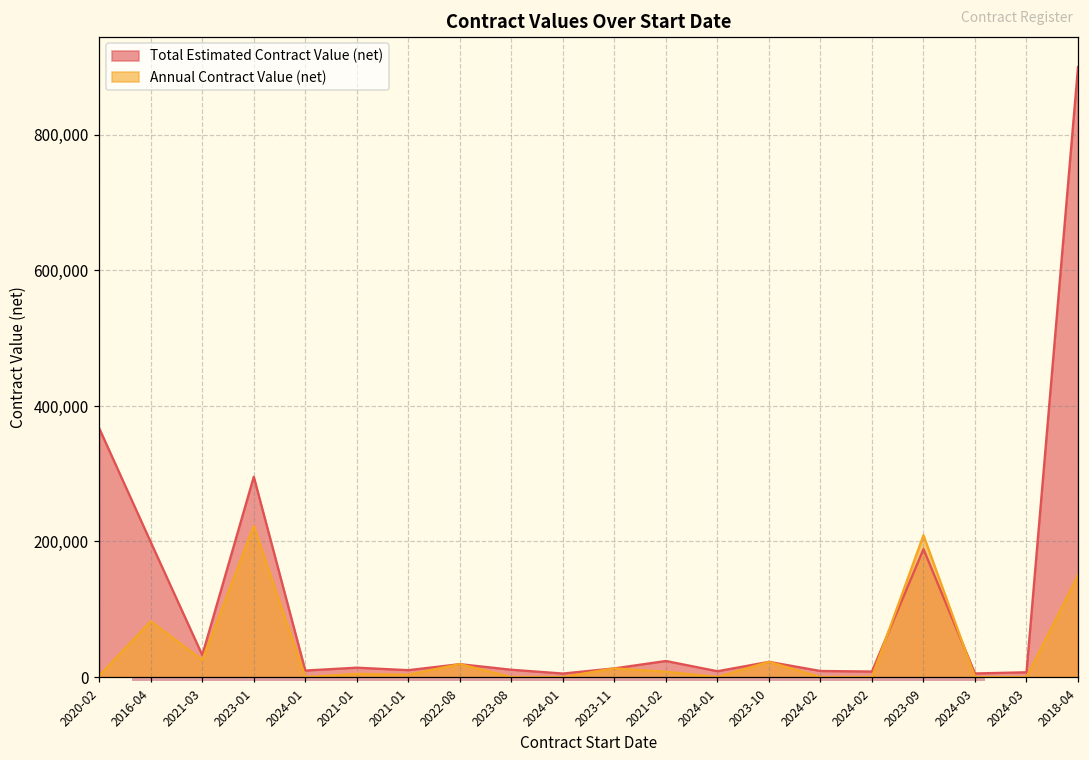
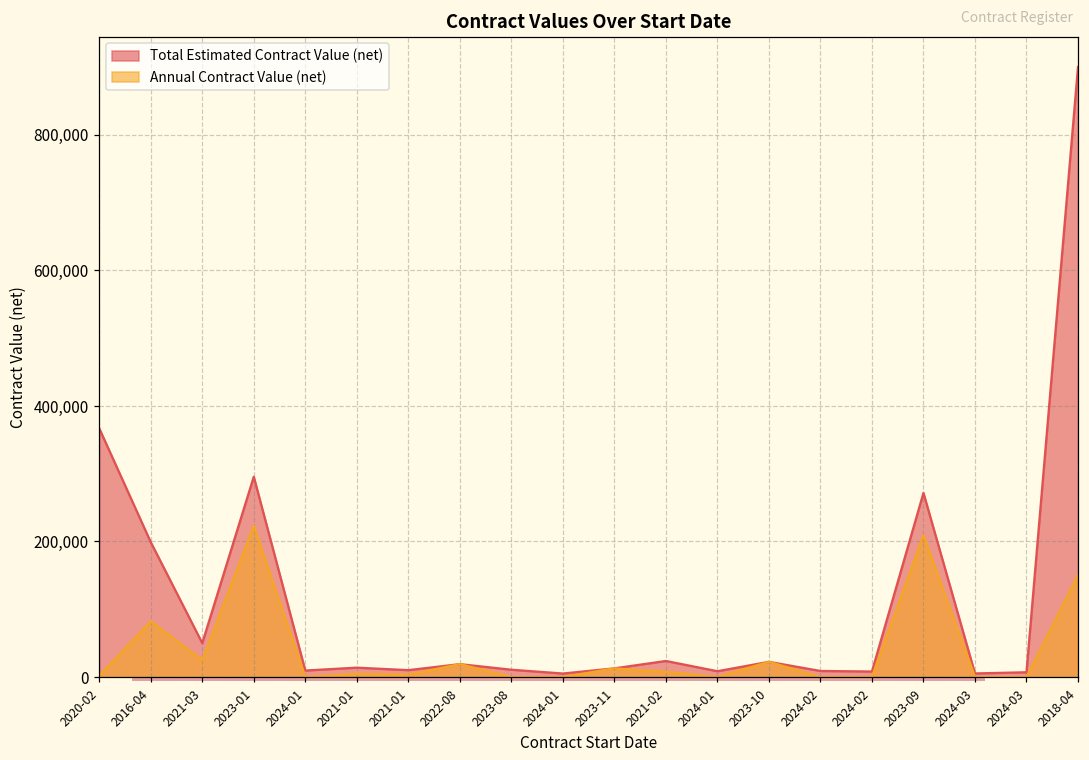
  {
    "Contract Values Over Start Date": {
      "Total Estimated Contract Value (net)": {
        "2020-02": "370,000",
        "2016-04": "200,000",
-       "2021-03": "30,000",
+       "2021-03": "50,000",
        "2023-01": "300,000",
        "2023-08": "10,000",
        "2021-02": "20,000",
-       "2023-09": "190,000",
+       "2023-09": "270,000",
        "2018-04": "900,000"
      },
      "Annual Contract Value (net)": {
        "2020-02": "0",
        "2016-04": "80,000",
        "2021-03": "30,000",
        "2023-01": "220,000",
        "2023-08": "0",
        "2021-02": "10,000",
        "2023-09": "210,000",
        "2018-04": "150,000"
      }
    }
  }
